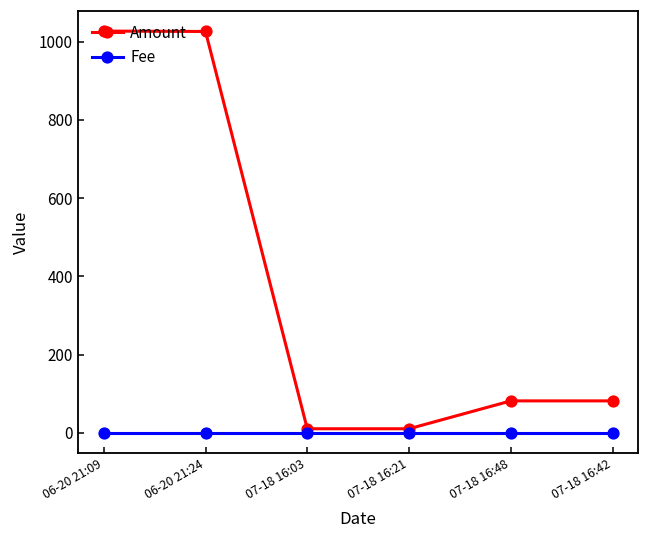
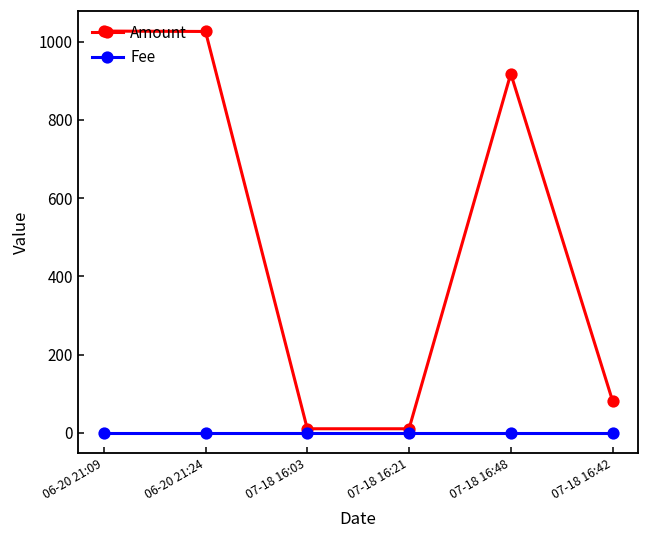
  {
    "Amount": {
      "06-20 21:09": 1030,
      "06-20 21:24": 1030,
      "07-18 16:03": 10,
      "07-18 16:21": 10,
-     "07-18 16:48": 80,
+     "07-18 16:48": 920,
      "07-18 16:42": 80
    },
    "Fee": {
      "06-20 21:09": 0,
      "06-20 21:24": 0,
      "07-18 16:03": 0,
      "07-18 16:21": 0,
      "07-18 16:48": 0,
      "07-18 16:42": 0
    }
  }
